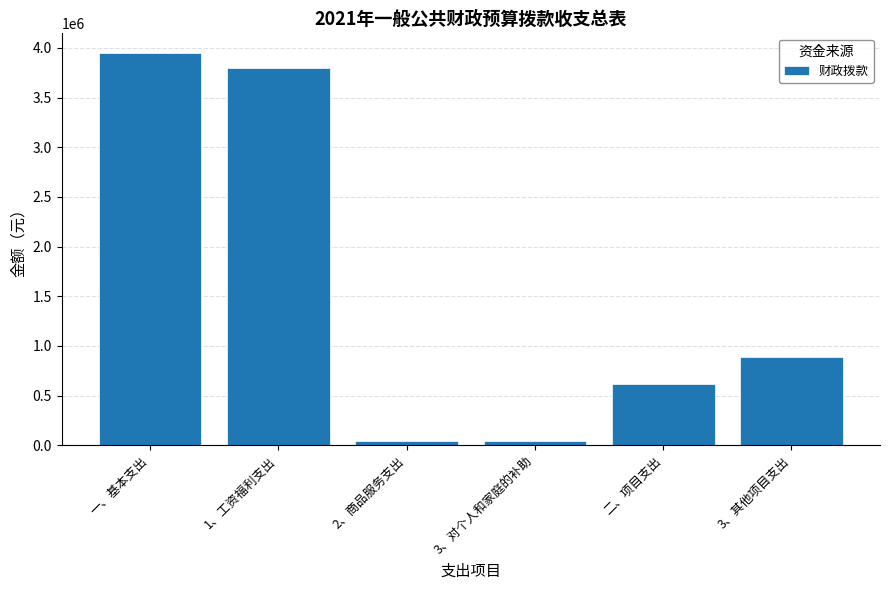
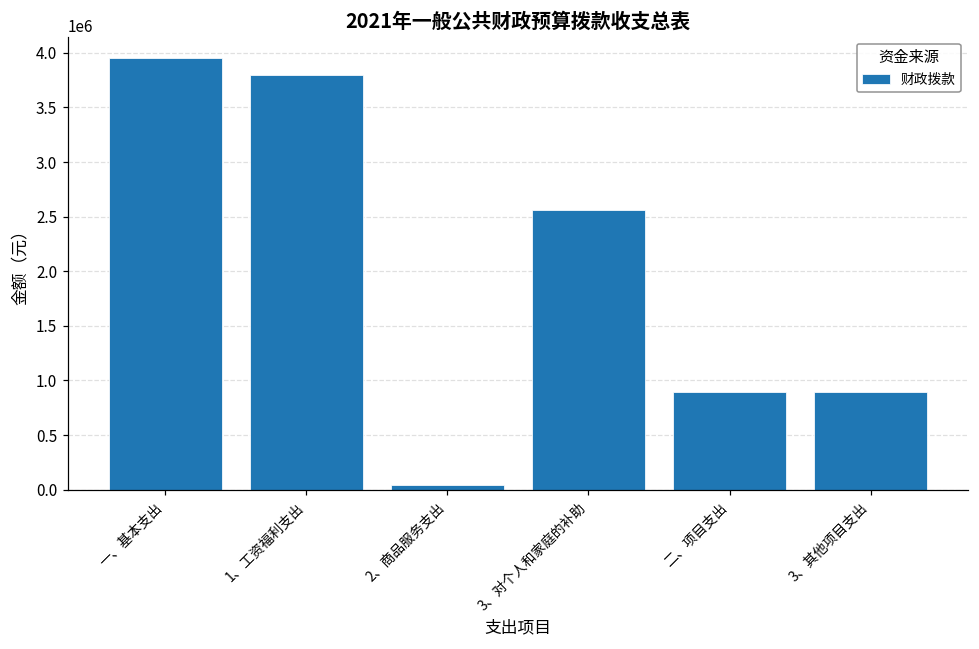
  {
    "一、基本支出": 4000000,
    "1、工资福利支出": 3800000,
    "2、商品服务支出": 0,
-   "3、对个人和家庭的补助": 0,
-   "二、项目支出": 600000,
+   "3、对个人和家庭的补助": 2600000,
+   "二、项目支出": 900000,
    "3、其他项目支出": 900000
  }
